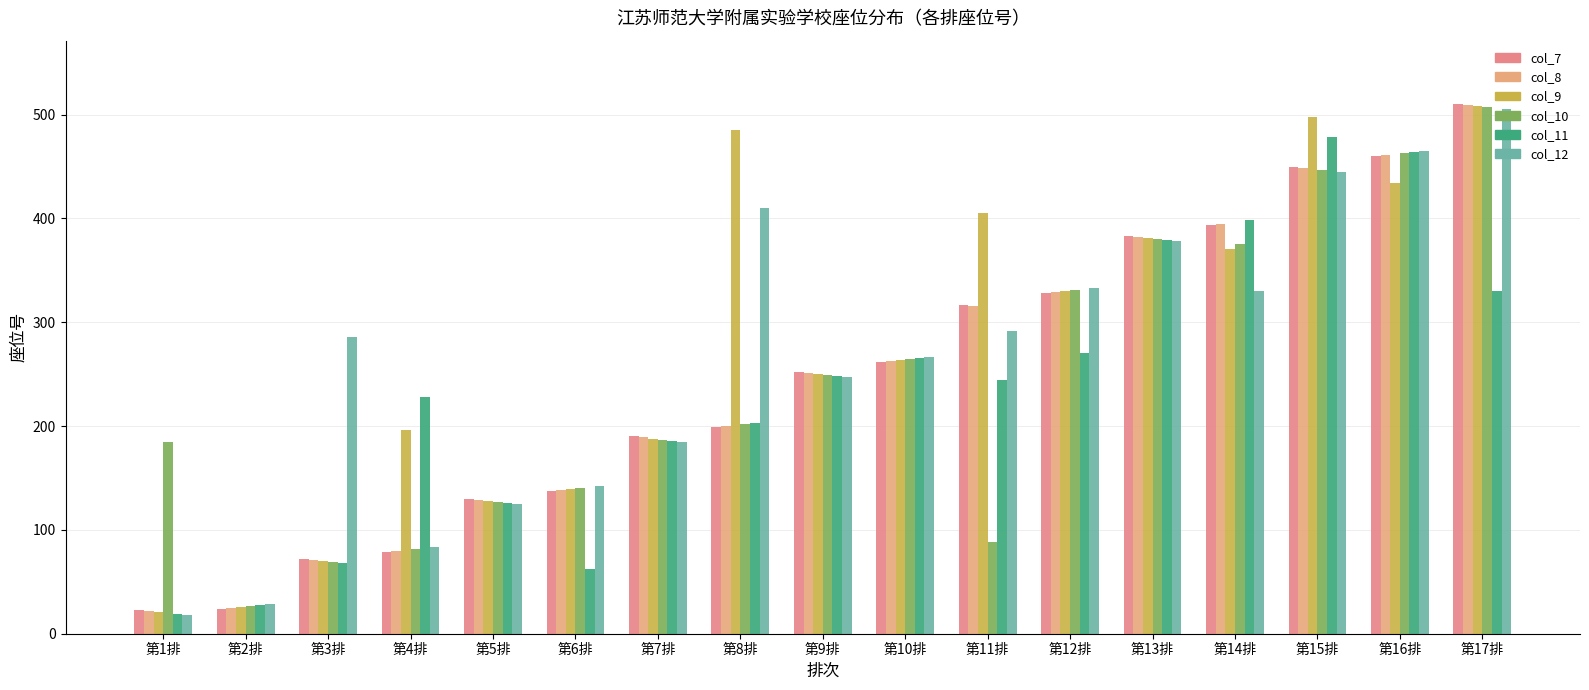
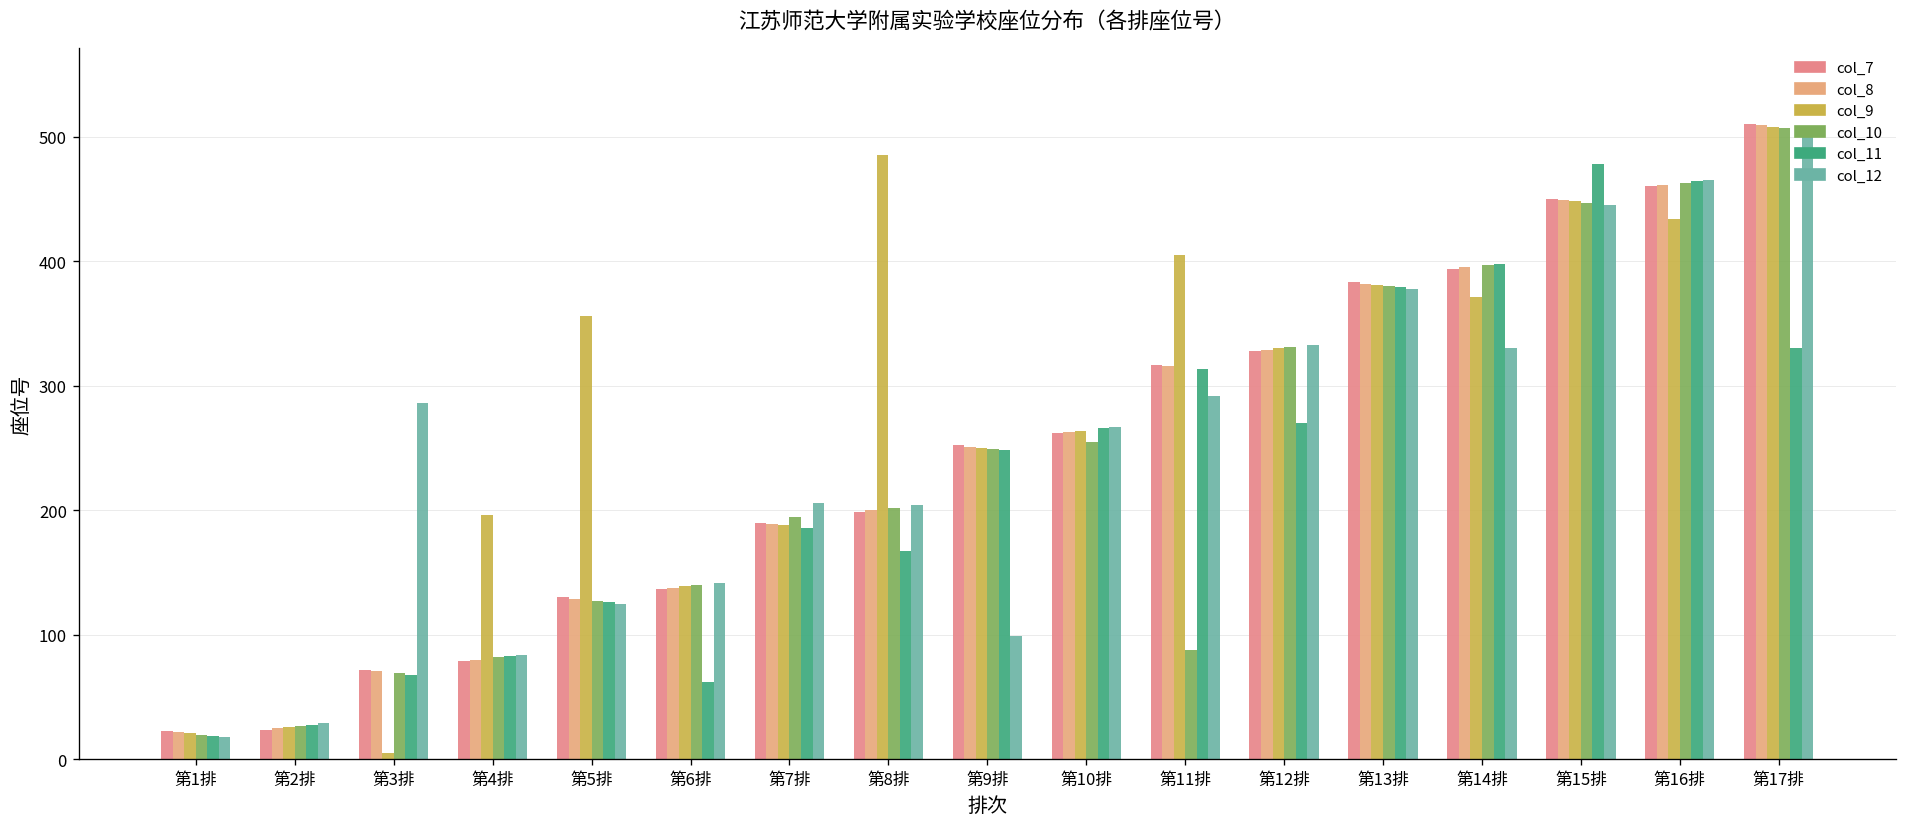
  {
    "col_9": {
      "第1排": 21,
      "第2排": 26,
-     "第3排": 70,
+     "第3排": 5,
      "第4排": 196,
-     "第5排": 128,
+     "第5排": 356,
      "第6排": 139,
      "第7排": 188,
      "第8排": 485,
      "第9排": 250,
      "第10排": 264,
      "第11排": 405,
      "第12排": 330,
      "第13排": 381,
      "第14排": 371,
-     "第15排": 498,
+     "第15排": 448,
      "第16排": 434,
      "第17排": 508
    },
    "col_10": {
-     "第1排": 185,
+     "第1排": 20,
      "第2排": 27,
      "第3排": 69,
      "第4排": 82,
      "第5排": 127,
      "第6排": 140,
-     "第7排": 187,
+     "第7排": 195,
      "第8排": 202,
      "第9排": 249,
-     "第10排": 265,
+     "第10排": 255,
      "第11排": 88,
      "第12排": 331,
      "第13排": 380,
-     "第14排": 375,
+     "第14排": 397,
      "第15排": 447,
      "第16排": 463,
      "第17排": 507
    },
    "col_11": {
      "第1排": 19,
      "第2排": 28,
      "第3排": 68,
-     "第4排": 228,
+     "第4排": 83,
      "第5排": 126,
      "第6排": 62,
      "第7排": 186,
-     "第8排": 203,
+     "第8排": 167,
      "第9排": 248,
      "第10排": 266,
-     "第11排": 244,
+     "第11排": 313,
      "第12排": 270,
      "第13排": 379,
      "第14排": 398,
      "第15排": 478,
      "第16排": 464,
      "第17排": 330
    },
    "col_12": {
      "第1排": 18,
      "第2排": 29,
      "第3排": 286,
      "第4排": 84,
      "第5排": 125,
      "第6排": 142,
-     "第7排": 185,
-     "第8排": 410,
-     "第9排": 247,
+     "第7排": 206,
+     "第8排": 204,
+     "第9排": 99,
      "第10排": 267,
      "第11排": 292,
      "第12排": 333,
      "第13排": 378,
      "第14排": 330,
      "第15排": 445,
      "第16排": 465,
      "第17排": 505
    }
  }
